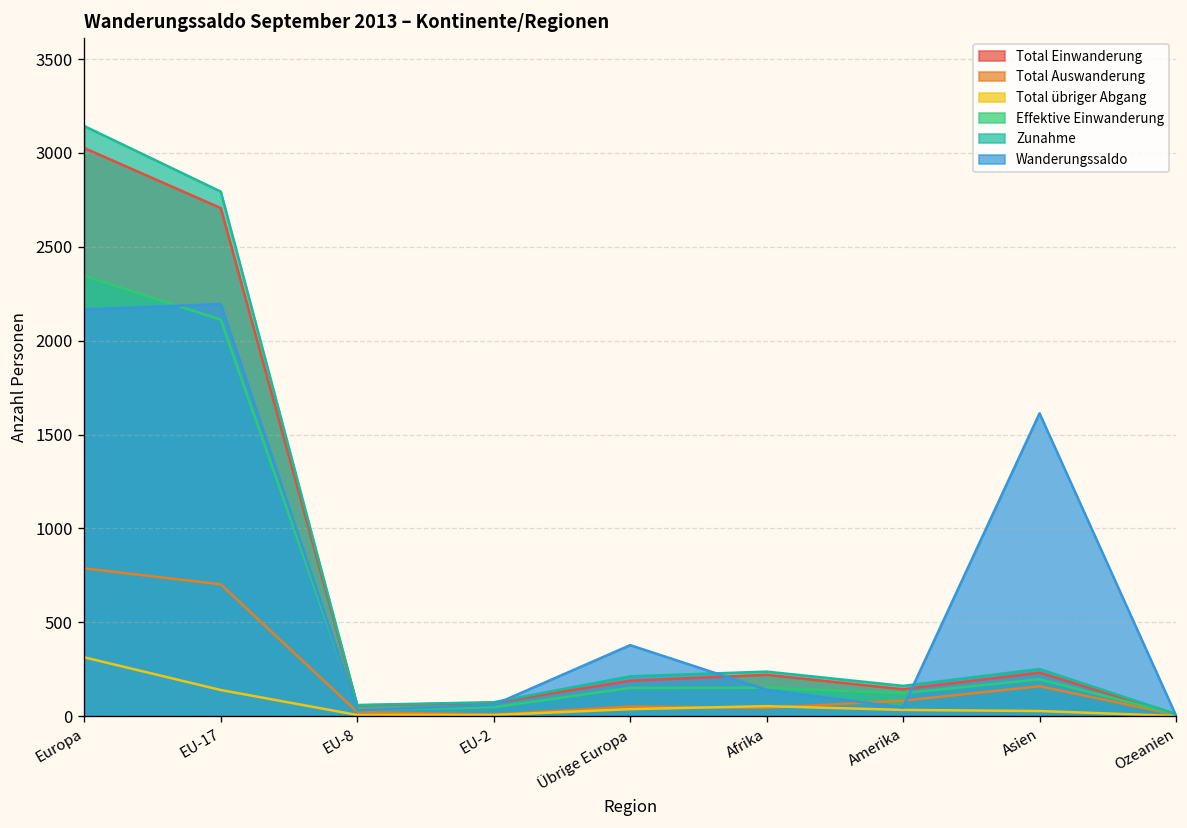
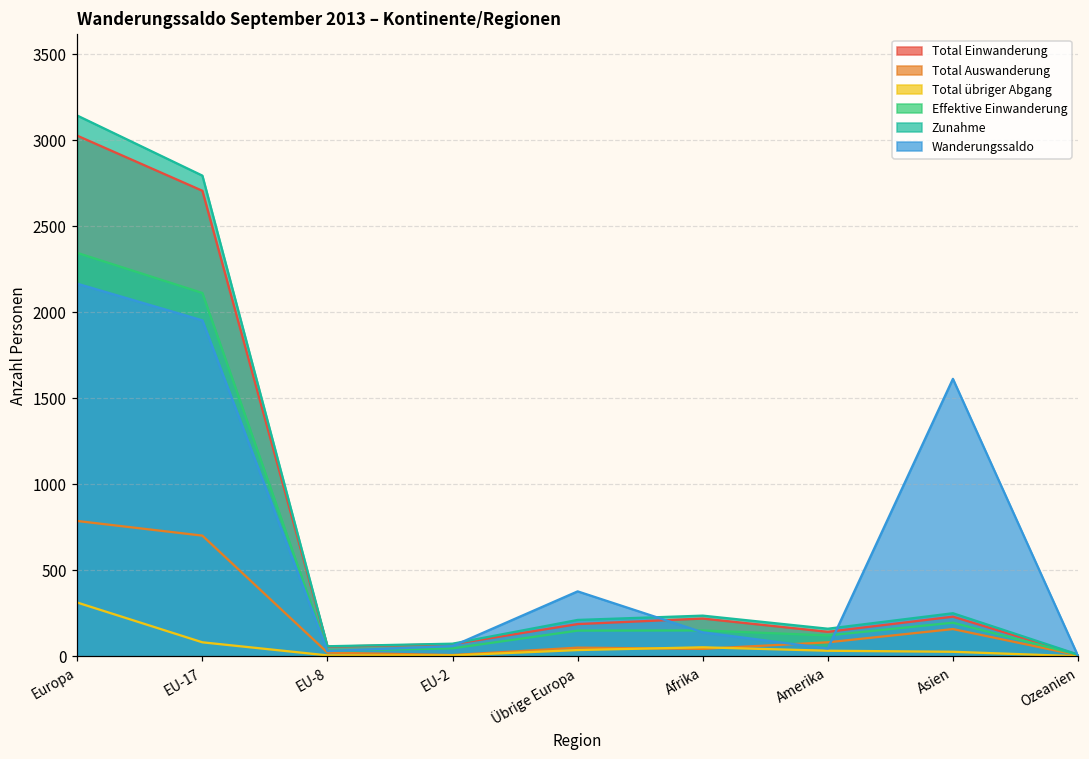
  {
    "Total übriger Abgang": {
      "Europa": 310,
-     "EU-17": 140,
+     "EU-17": 80,
      "Asien": 30
    },
    "Wanderungssaldo": {
      "Europa": 2170,
-     "EU-17": 2200,
+     "EU-17": 1950,
      "Übrige Europa": 380,
      "Asien": 1610
    }
  }
